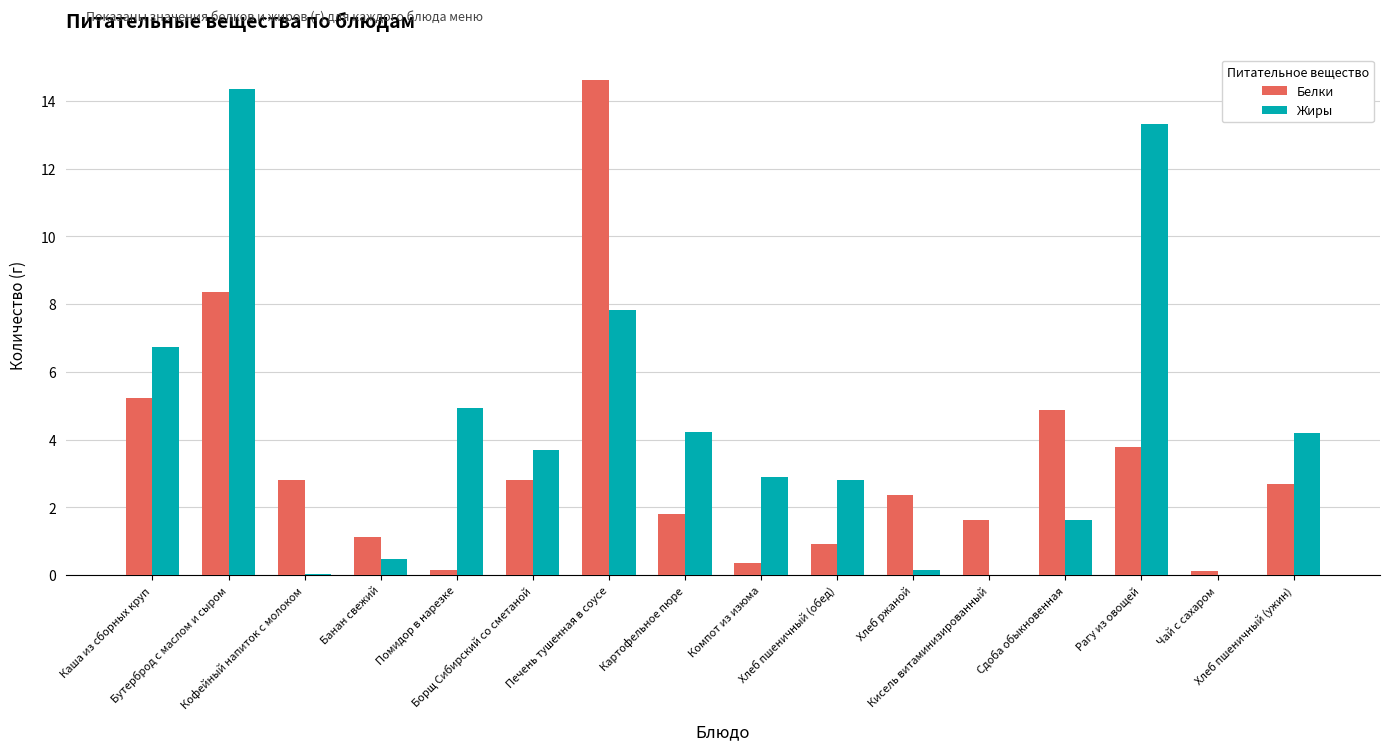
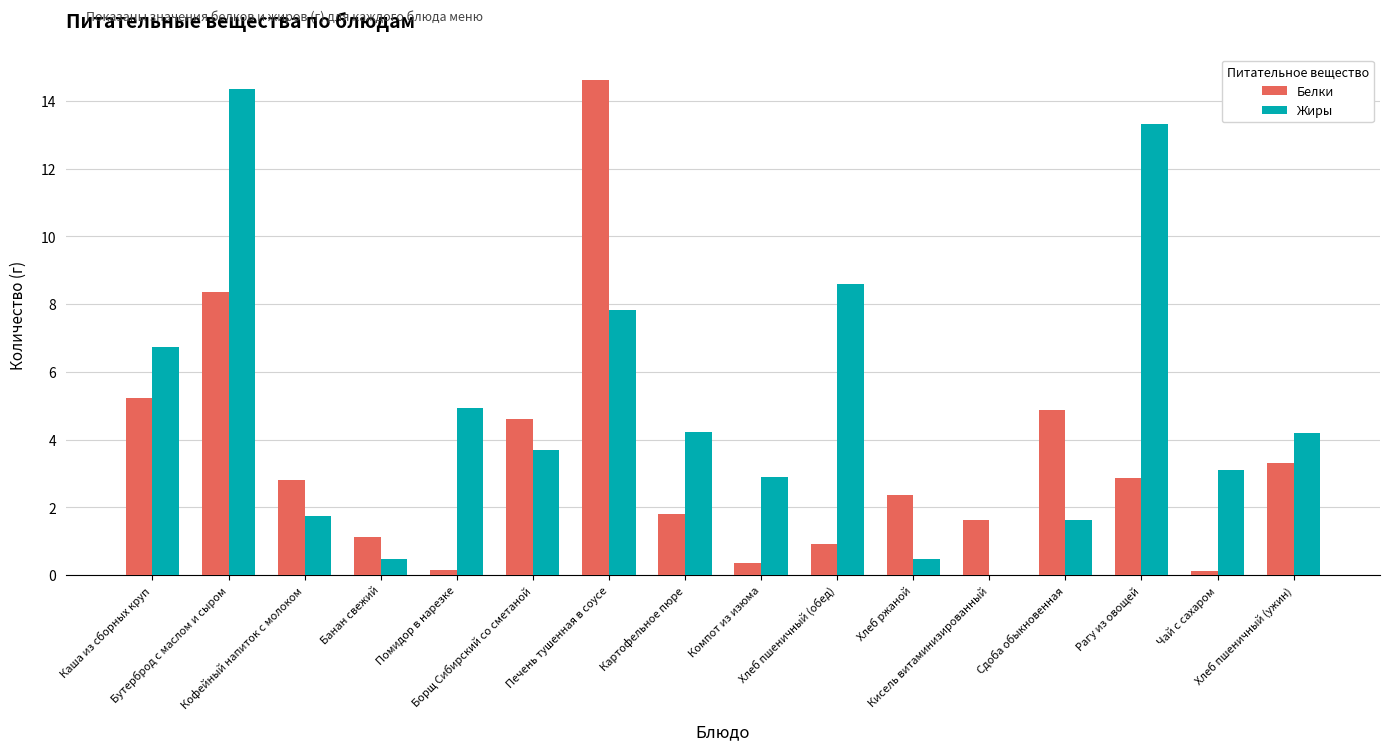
  {
    "Белки": {
      "Каша из сборных круп": 5.2,
      "Бутерброд с маслом и сыром": 8.4,
      "Кофейный напиток с молоком": 2.8,
      "Банан свежий": 1.1,
      "Помидор в нарезке": 0.1,
-     "Борщ Сибирский со сметаной": 2.8,
+     "Борщ Сибирский со сметаной": 4.6,
      "Печень тушенная в соусе": 14.6,
      "Картофельное пюре": 1.8,
      "Компот из изюма": 0.4,
      "Хлеб пшеничный (обед)": 0.9,
      "Хлеб ржаной": 2.4,
      "Кисель витаминизированный": 1.6,
      "Сдоба обыкновенная": 4.9,
-     "Рагу из овощей": 3.8,
+     "Рагу из овощей": 2.9,
      "Чай с сахаром": 0.1,
-     "Хлеб пшеничный (ужин)": 2.7
+     "Хлеб пшеничный (ужин)": 3.3
    },
    "Жиры": {
      "Каша из сборных круп": 6.7,
      "Бутерброд с маслом и сыром": 14.4,
-     "Кофейный напиток с молоком": 0.0,
+     "Кофейный напиток с молоком": 1.8,
      "Банан свежий": 0.5,
      "Помидор в нарезке": 4.9,
      "Борщ Сибирский со сметаной": 3.7,
      "Печень тушенная в соусе": 7.8,
      "Картофельное пюре": 4.2,
      "Компот из изюма": 2.9,
-     "Хлеб пшеничный (обед)": 2.8,
-     "Хлеб ржаной": 0.1,
+     "Хлеб пшеничный (обед)": 8.6,
+     "Хлеб ржаной": 0.5,
      "Кисель витаминизированный": 0.0,
      "Сдоба обыкновенная": 1.6,
      "Рагу из овощей": 13.3,
-     "Чай с сахаром": 0.0,
+     "Чай с сахаром": 3.1,
      "Хлеб пшеничный (ужин)": 4.2
    }
  }
